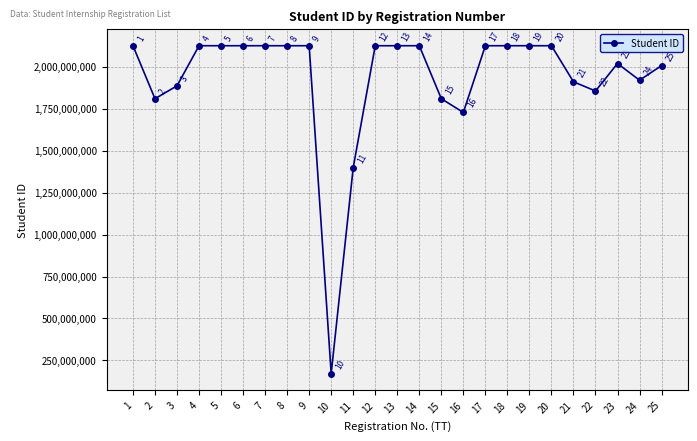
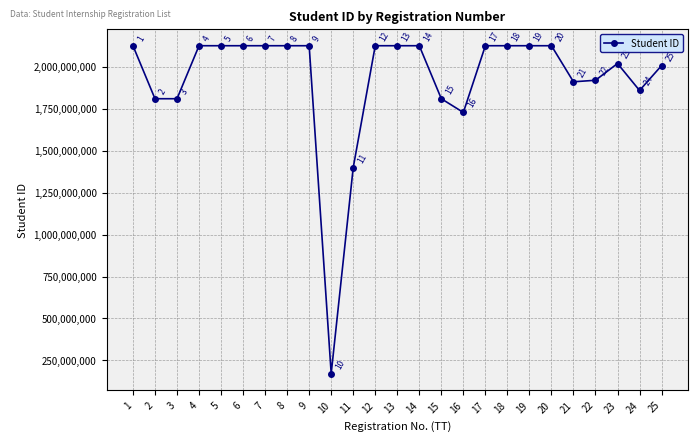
  {
-   "3": "1,890,000,000",
-   "22": "1,860,000,000",
-   "24": "1,920,000,000"
+   "3": "1,810,000,000",
+   "22": "1,920,000,000",
+   "24": "1,860,000,000"
  }
